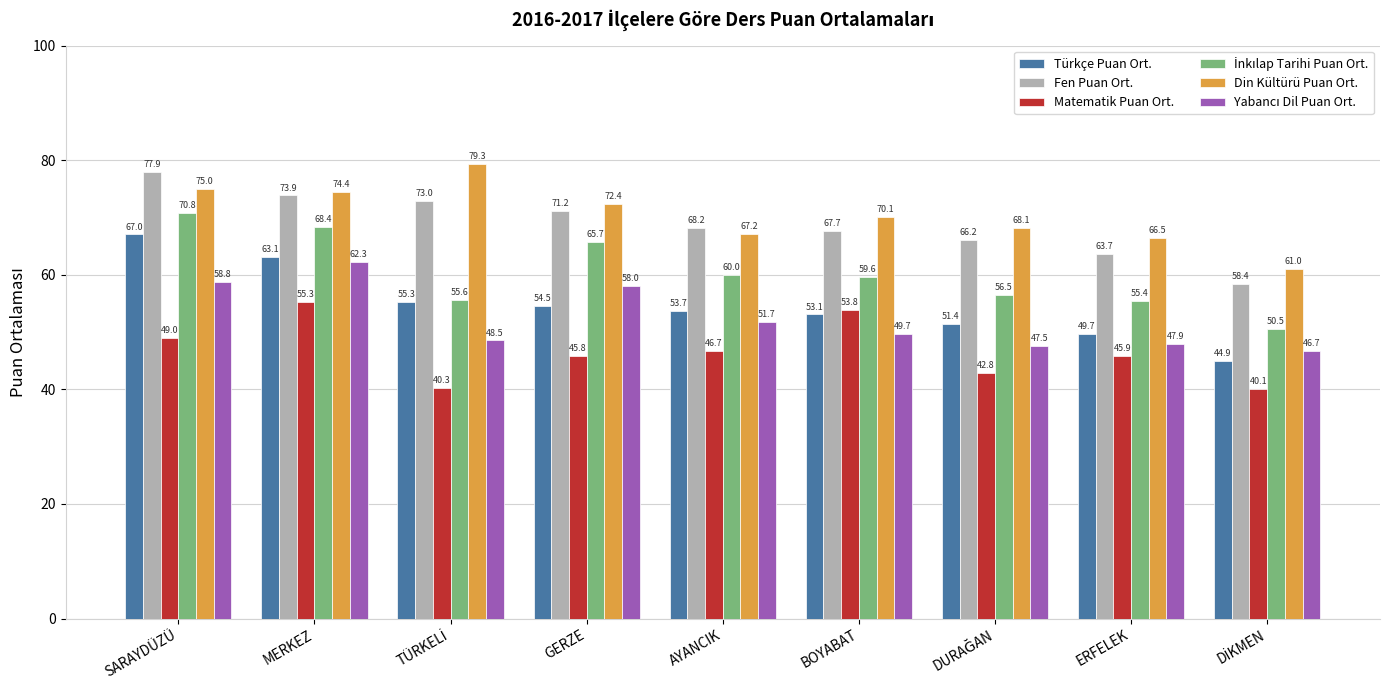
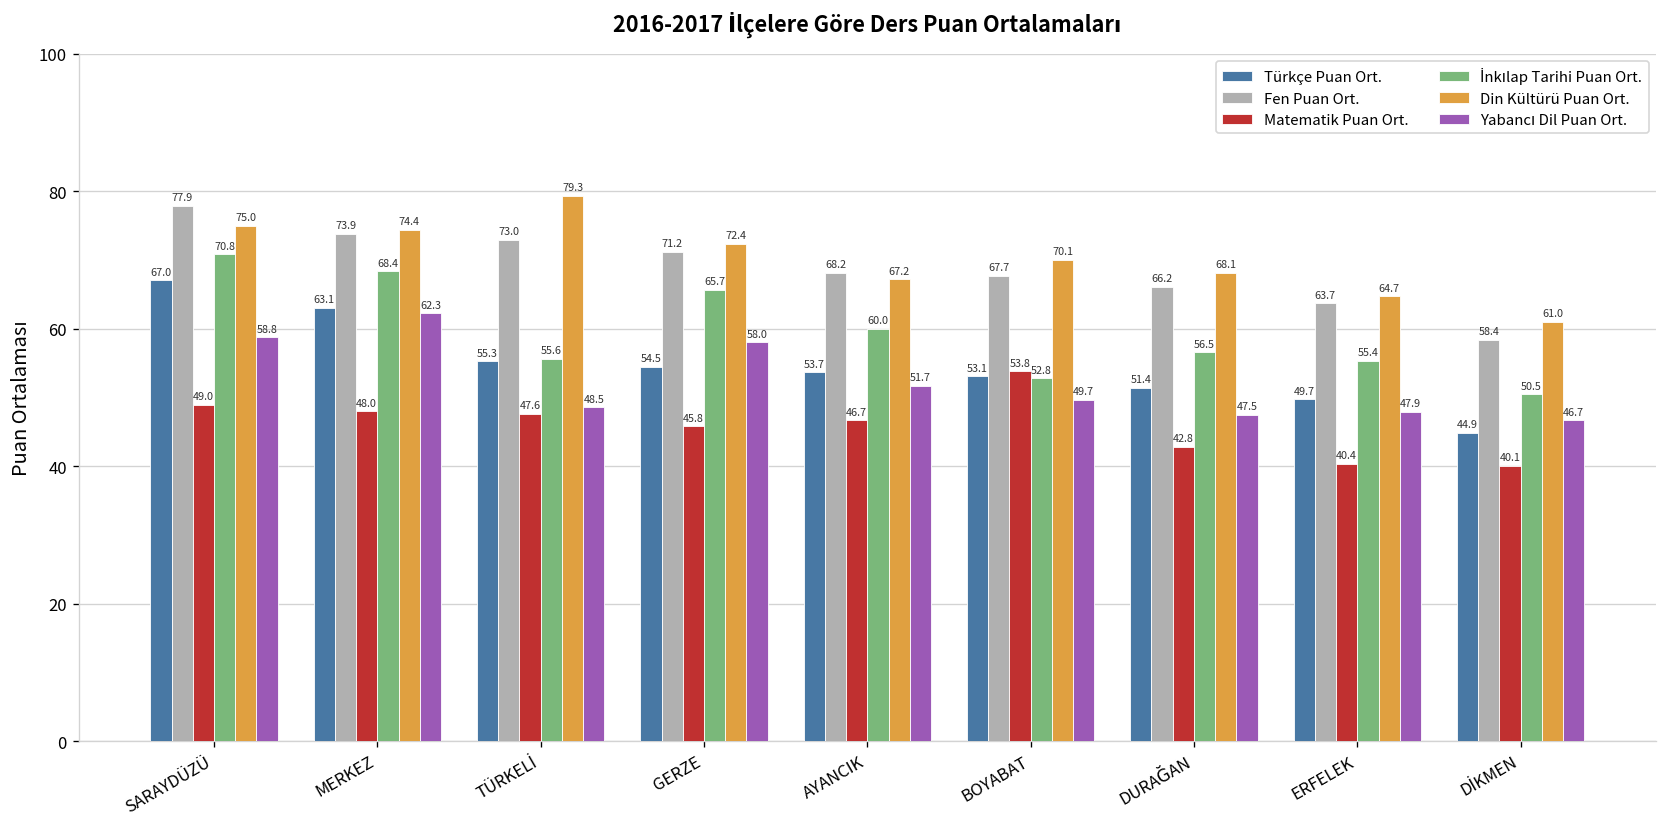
  {
    "Türkçe Puan Ort.": {
      "SARAYDÜZÜ": 67.0,
      "MERKEZ": 63.1,
      "TÜRKELİ": 55.3,
      "GERZE": 54.5,
      "AYANCIK": 53.7,
      "BOYABAT": 53.1,
      "DURAĞAN": 51.4,
      "ERFELEK": 49.7,
      "DİKMEN": 44.9
    },
    "Fen Puan Ort.": {
      "SARAYDÜZÜ": 77.9,
      "MERKEZ": 73.9,
      "TÜRKELİ": 73.0,
      "GERZE": 71.2,
      "AYANCIK": 68.2,
      "BOYABAT": 67.7,
      "DURAĞAN": 66.2,
      "ERFELEK": 63.7,
      "DİKMEN": 58.4
    },
    "Matematik Puan Ort.": {
      "SARAYDÜZÜ": 49.0,
-     "MERKEZ": 55.3,
-     "TÜRKELİ": 40.3,
+     "MERKEZ": 48.0,
+     "TÜRKELİ": 47.6,
      "GERZE": 45.8,
      "AYANCIK": 46.7,
      "BOYABAT": 53.8,
      "DURAĞAN": 42.8,
-     "ERFELEK": 45.9,
+     "ERFELEK": 40.4,
      "DİKMEN": 40.1
    },
    "İnkılap Tarihi Puan Ort.": {
      "SARAYDÜZÜ": 70.8,
      "MERKEZ": 68.4,
      "TÜRKELİ": 55.6,
      "GERZE": 65.7,
      "AYANCIK": 60.0,
-     "BOYABAT": 59.6,
+     "BOYABAT": 52.8,
      "DURAĞAN": 56.5,
      "ERFELEK": 55.4,
      "DİKMEN": 50.5
    },
    "Din Kültürü Puan Ort.": {
      "SARAYDÜZÜ": 75.0,
      "MERKEZ": 74.4,
      "TÜRKELİ": 79.3,
      "GERZE": 72.4,
      "AYANCIK": 67.2,
      "BOYABAT": 70.1,
      "DURAĞAN": 68.1,
-     "ERFELEK": 66.5,
+     "ERFELEK": 64.7,
      "DİKMEN": 61.0
    },
    "Yabancı Dil Puan Ort.": {
      "SARAYDÜZÜ": 58.8,
      "MERKEZ": 62.3,
      "TÜRKELİ": 48.5,
      "GERZE": 58.0,
      "AYANCIK": 51.7,
      "BOYABAT": 49.7,
      "DURAĞAN": 47.5,
      "ERFELEK": 47.9,
      "DİKMEN": 46.7
    }
  }
